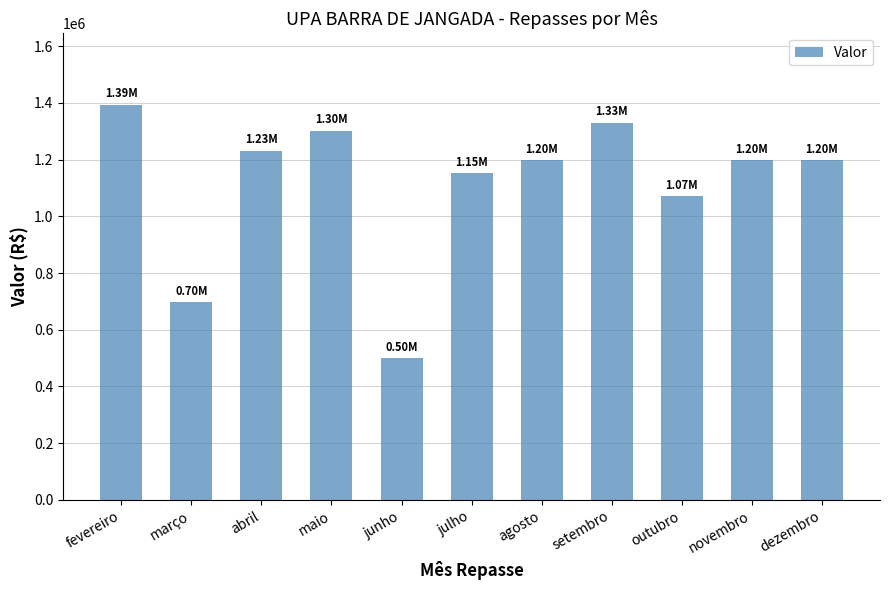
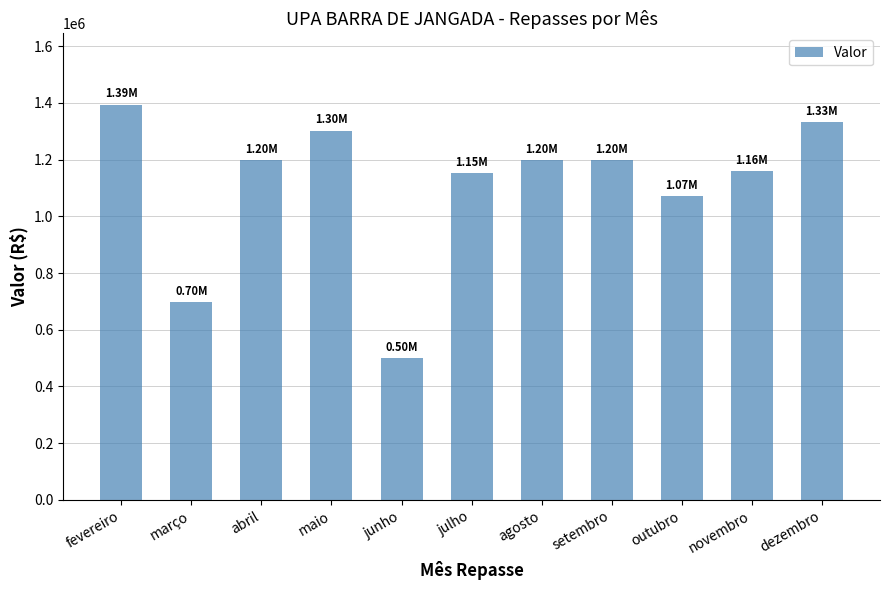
  {
    "fevereiro": "1.39M",
    "março": "0.70M",
-   "abril": "1.23M",
+   "abril": "1.20M",
    "maio": "1.30M",
    "junho": "0.50M",
    "julho": "1.15M",
    "agosto": "1.20M",
-   "setembro": "1.33M",
+   "setembro": "1.20M",
    "outubro": "1.07M",
-   "novembro": "1.20M",
-   "dezembro": "1.20M"
+   "novembro": "1.16M",
+   "dezembro": "1.33M"
  }
